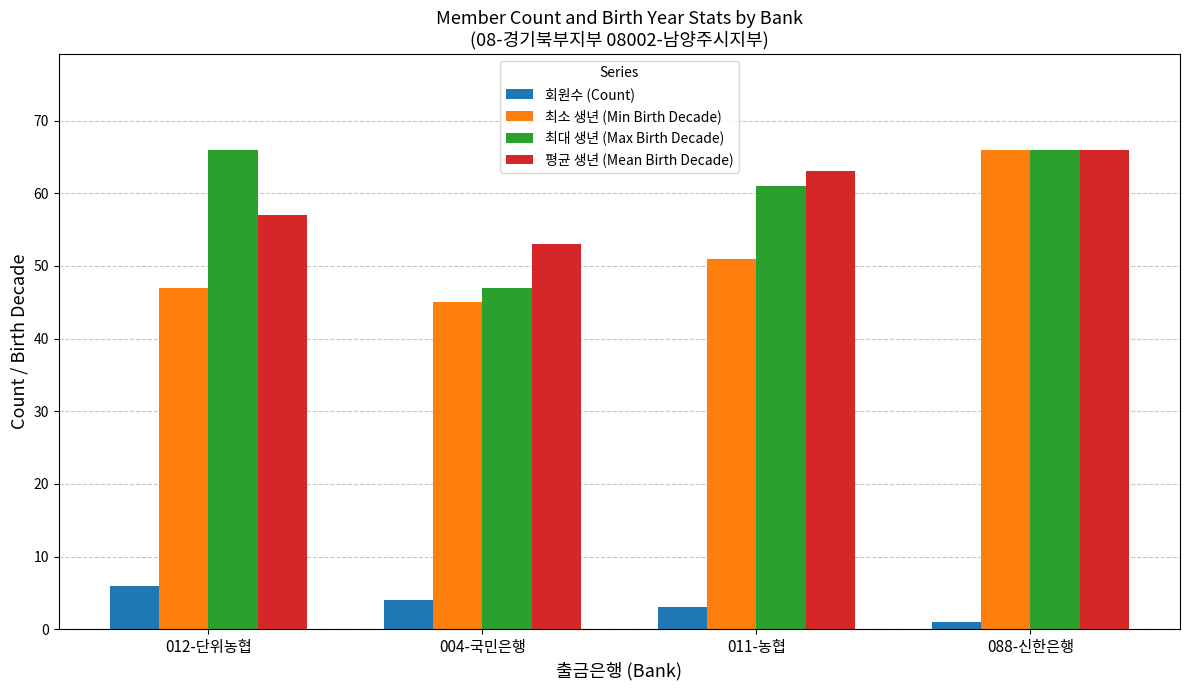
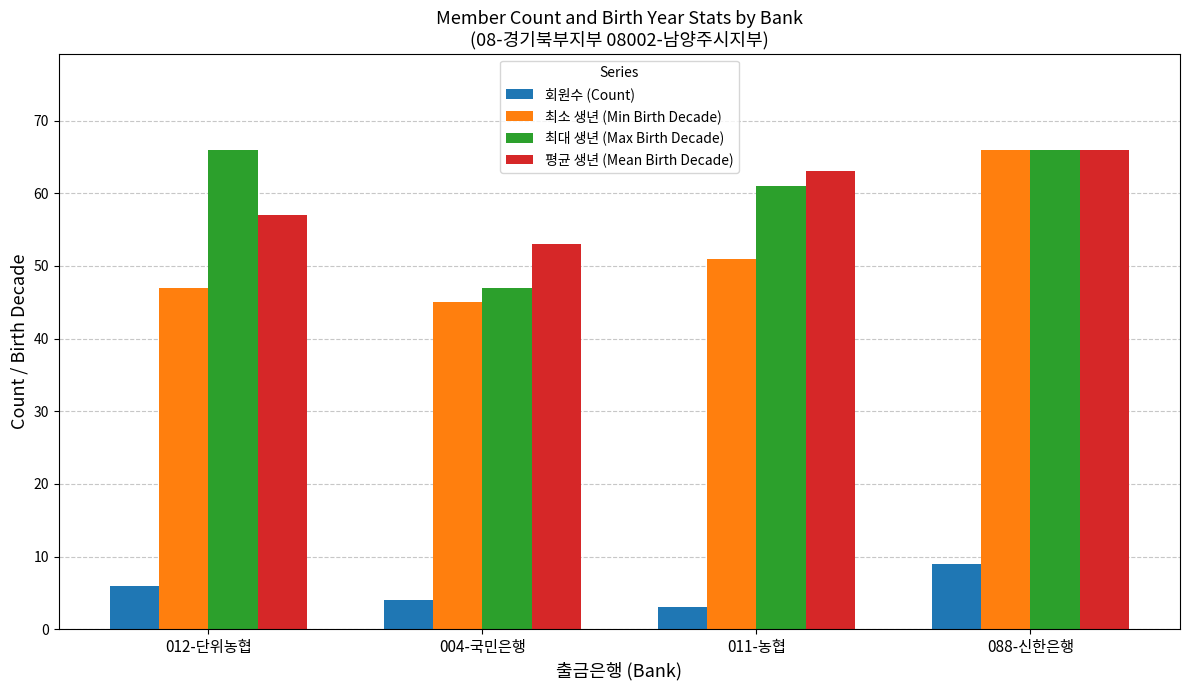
  {
    "회원수 (Count)": {
      "012-단위농협": 6,
      "004-국민은행": 4,
      "011-농협": 3,
-     "088-신한은행": 1
+     "088-신한은행": 9
    },
    "최소 생년 (Min Birth Decade)": {
      "012-단위농협": 47,
      "004-국민은행": 45,
      "011-농협": 51,
      "088-신한은행": 66
    },
    "최대 생년 (Max Birth Decade)": {
      "012-단위농협": 66,
      "004-국민은행": 47,
      "011-농협": 61,
      "088-신한은행": 66
    },
    "평균 생년 (Mean Birth Decade)": {
      "012-단위농협": 57,
      "004-국민은행": 53,
      "011-농협": 63,
      "088-신한은행": 66
    }
  }
